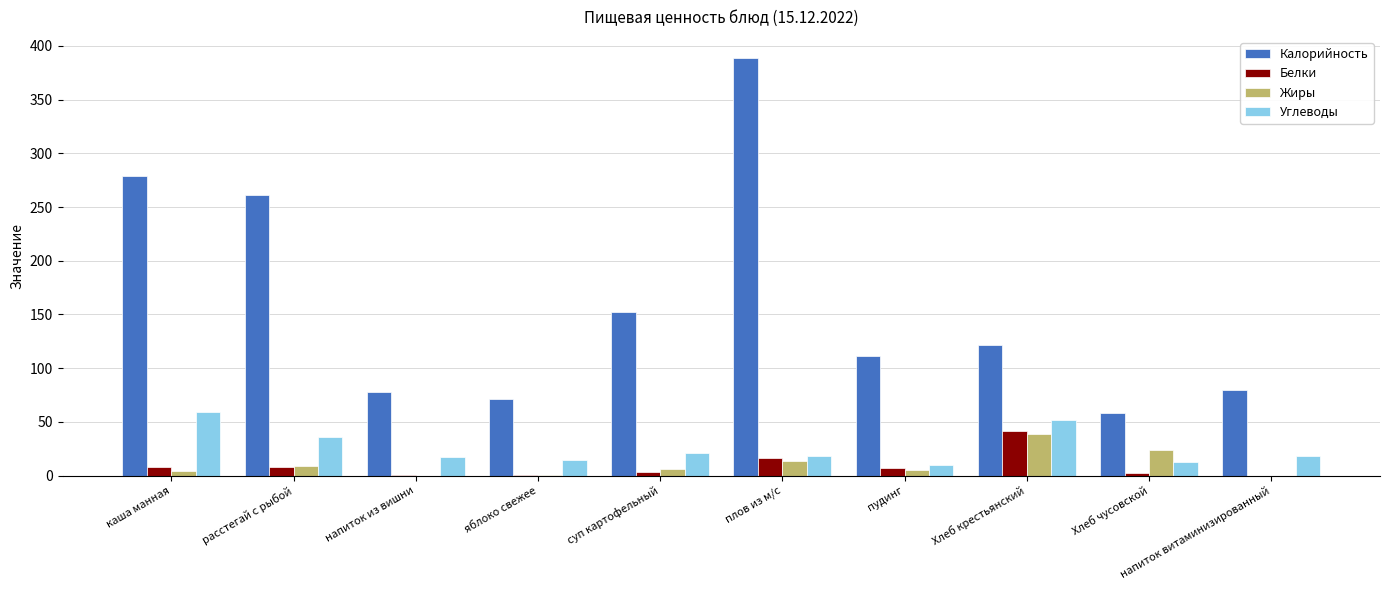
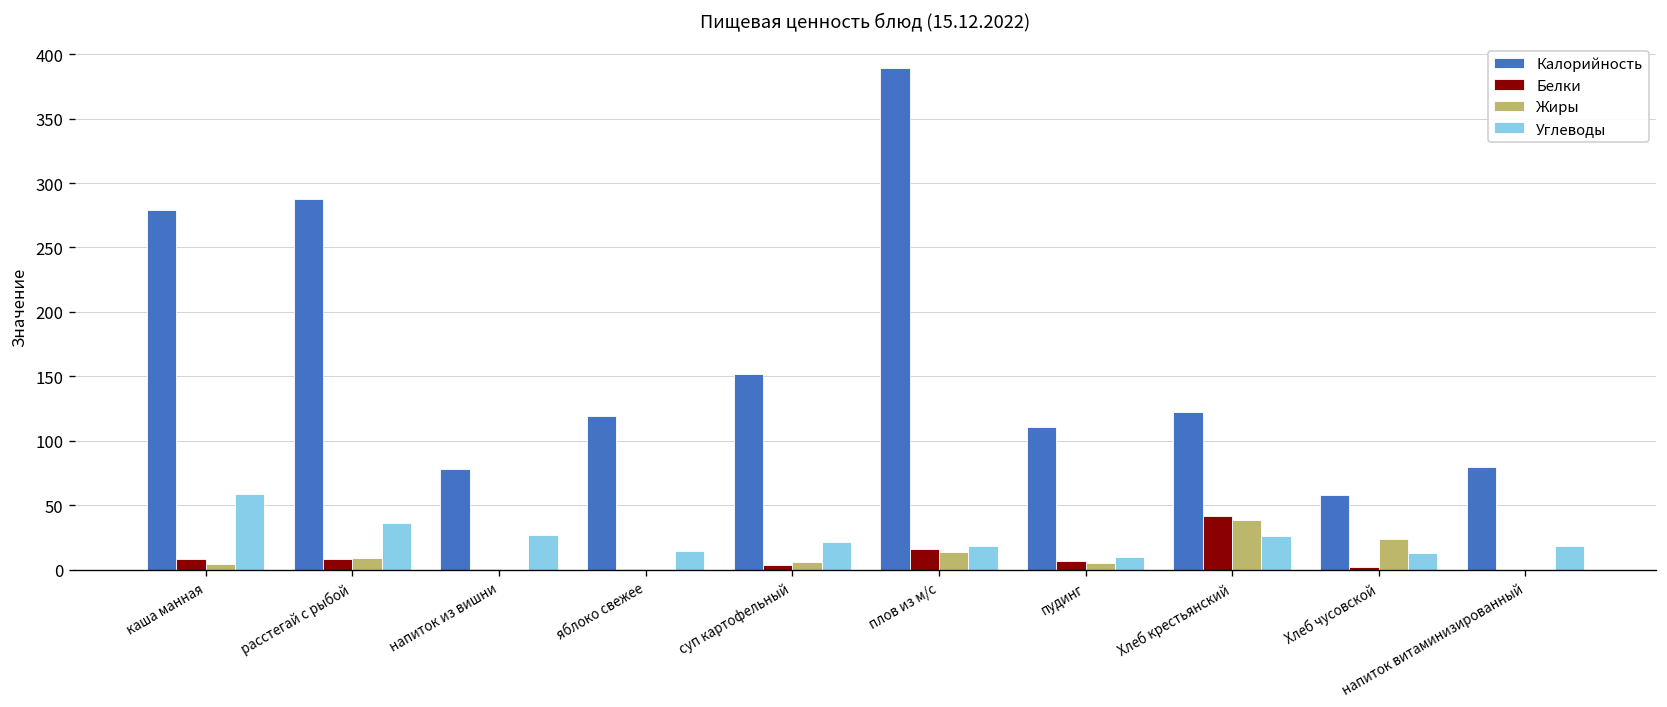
  {
    "Калорийность": {
      "каша манная": 279,
-     "расстегай с рыбой": 261,
+     "расстегай с рыбой": 288,
      "напиток из вишни": 78,
-     "яблоко свежее": 71,
+     "яблоко свежее": 119,
      "суп картофельный": 152,
      "плов из м/с": 389,
      "пудинг": 111,
      "Хлеб крестьянский": 122,
      "Хлеб чусовской": 58,
      "напиток витаминизированный": 80
    },
    "Белки": {
      "каша манная": 8,
      "расстегай с рыбой": 8,
      "суп картофельный": 3,
      "плов из м/с": 16,
      "пудинг": 7,
      "Хлеб крестьянский": 41,
      "напиток витаминизированный": 0
    },
    "Жиры": {
      "каша манная": 4,
      "расстегай с рыбой": 9,
      "напиток из вишни": 0,
      "суп картофельный": 6,
      "плов из м/с": 14,
      "пудинг": 5,
      "Хлеб крестьянский": 39,
      "Хлеб чусовской": 24,
      "напиток витаминизированный": 0
    },
    "Углеводы": {
      "каша манная": 59,
      "расстегай с рыбой": 36,
-     "напиток из вишни": 18,
+     "напиток из вишни": 27,
      "яблоко свежее": 15,
      "суп картофельный": 21,
      "плов из м/с": 18,
      "пудинг": 10,
-     "Хлеб крестьянский": 52,
+     "Хлеб крестьянский": 26,
      "Хлеб чусовской": 13,
      "напиток витаминизированный": 19
    }
  }
